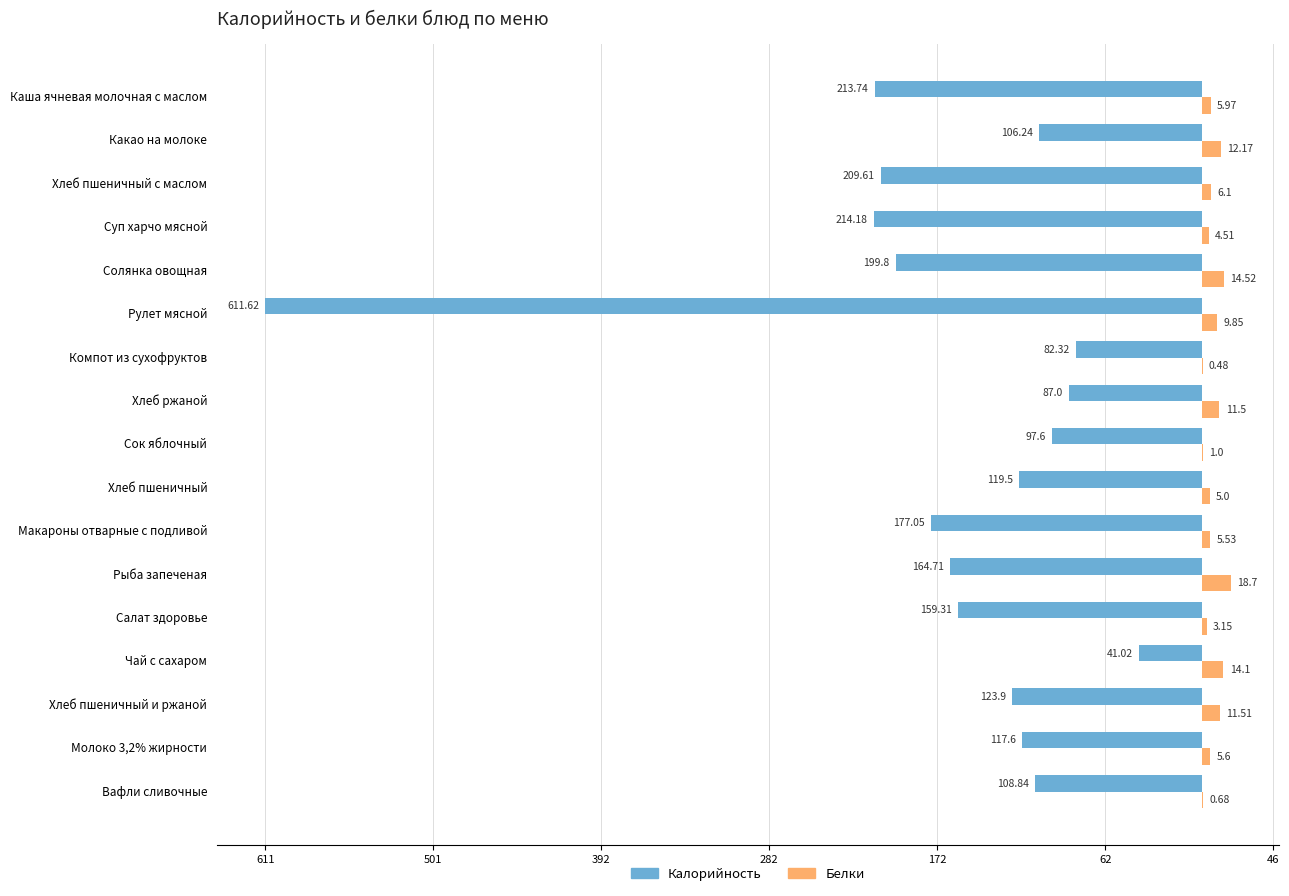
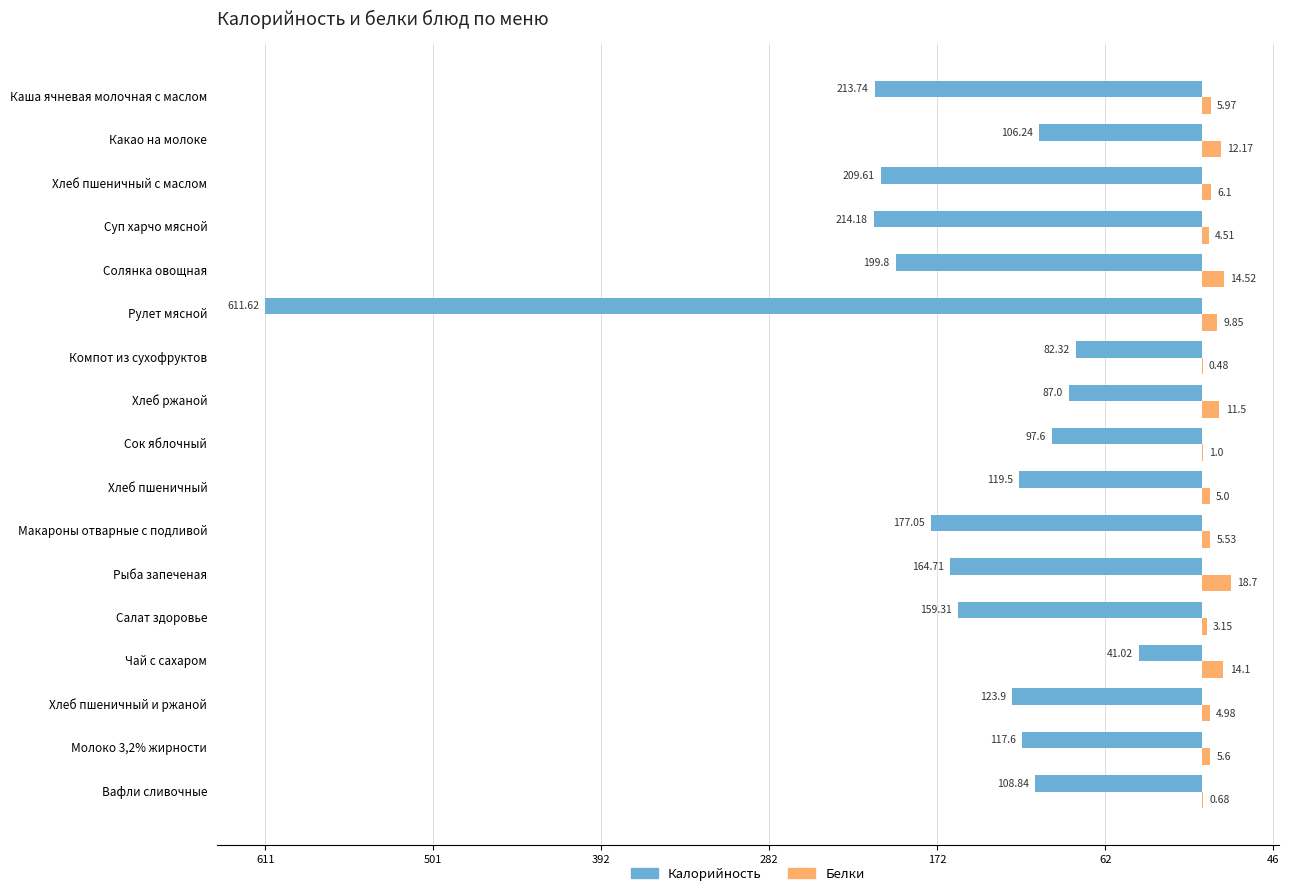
  {
    "Белки": {
      "Каша ячневая молочная с маслом": 5.97,
      "Какао на молоке": 12.17,
      "Хлеб пшеничный с маслом": 6.1,
      "Суп харчо мясной": 4.51,
      "Солянка овощная": 14.52,
      "Рулет мясной": 9.85,
      "Компот из сухофруктов": 0.48,
      "Хлеб ржаной": 11.5,
      "Сок яблочный": 1.0,
      "Хлеб пшеничный": 5.0,
      "Макароны отварные с подливой": 5.53,
      "Рыба запеченая": 18.7,
      "Салат здоровье": 3.15,
      "Чай с сахаром": 14.1,
-     "Хлеб пшеничный и ржаной": 11.51,
+     "Хлеб пшеничный и ржаной": 4.98,
      "Молоко 3,2% жирности": 5.6,
      "Вафли сливочные": 0.68
    }
  }
